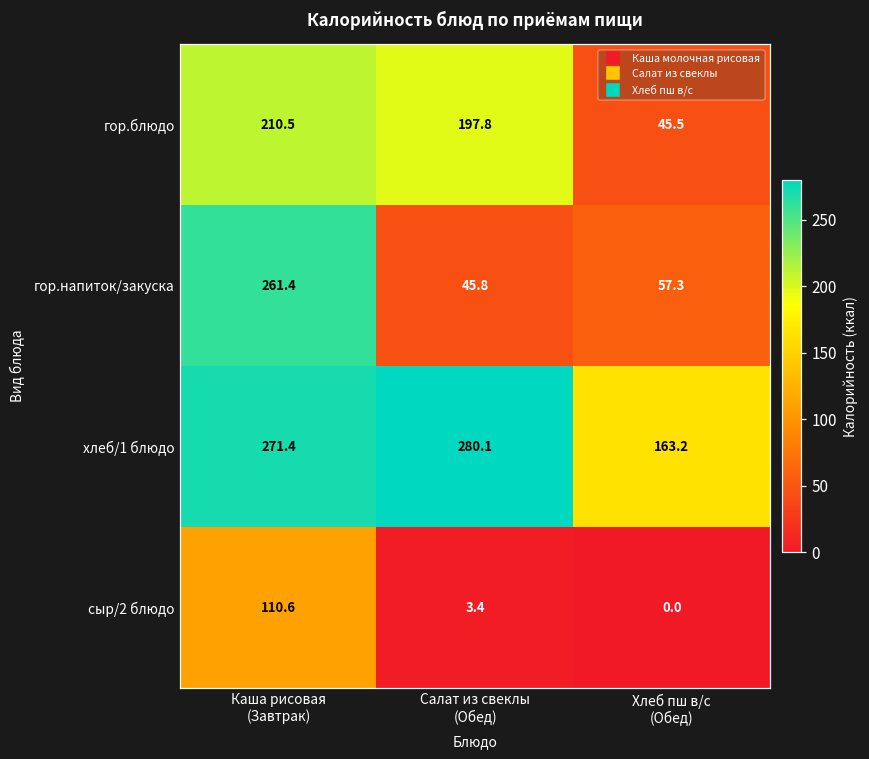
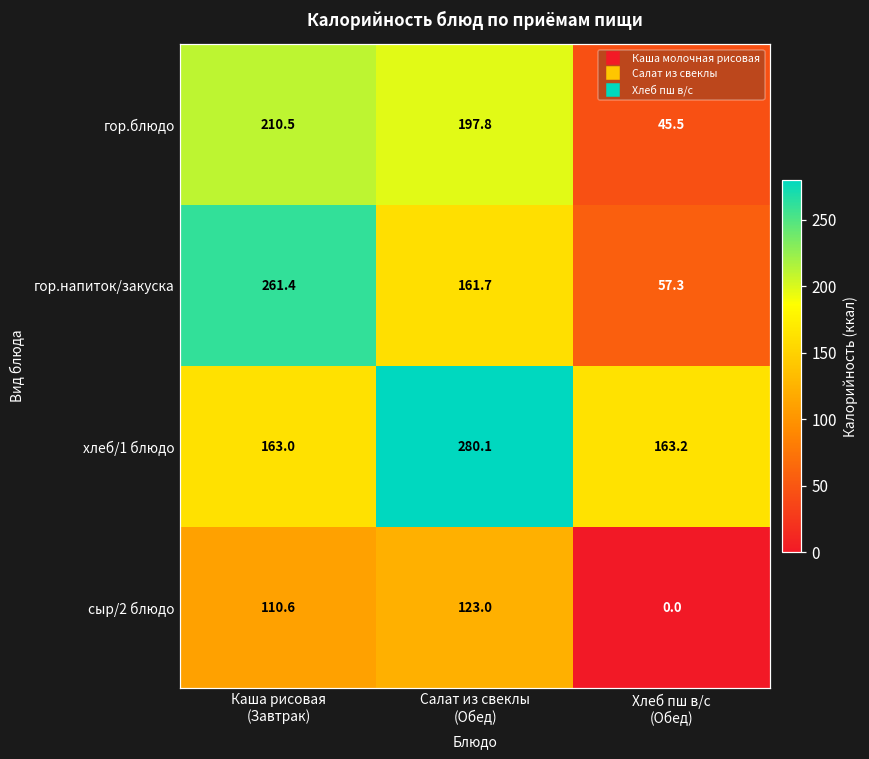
  {
    "гор.блюдо": {
      "Каша рисовая (Завтрак)": 210.5,
      "Салат из свеклы (Обед)": 197.8,
      "Хлеб пш в/с (Обед)": 45.5
    },
    "гор.напиток/закуска": {
      "Каша рисовая (Завтрак)": 261.4,
-     "Салат из свеклы (Обед)": 45.8,
+     "Салат из свеклы (Обед)": 161.7,
      "Хлеб пш в/с (Обед)": 57.3
    },
    "хлеб/1 блюдо": {
-     "Каша рисовая (Завтрак)": 271.4,
+     "Каша рисовая (Завтрак)": 163.0,
      "Салат из свеклы (Обед)": 280.1,
      "Хлеб пш в/с (Обед)": 163.2
    },
    "сыр/2 блюдо": {
      "Каша рисовая (Завтрак)": 110.6,
-     "Салат из свеклы (Обед)": 3.4,
+     "Салат из свеклы (Обед)": 123.0,
      "Хлеб пш в/с (Обед)": 0.0
    }
  }
